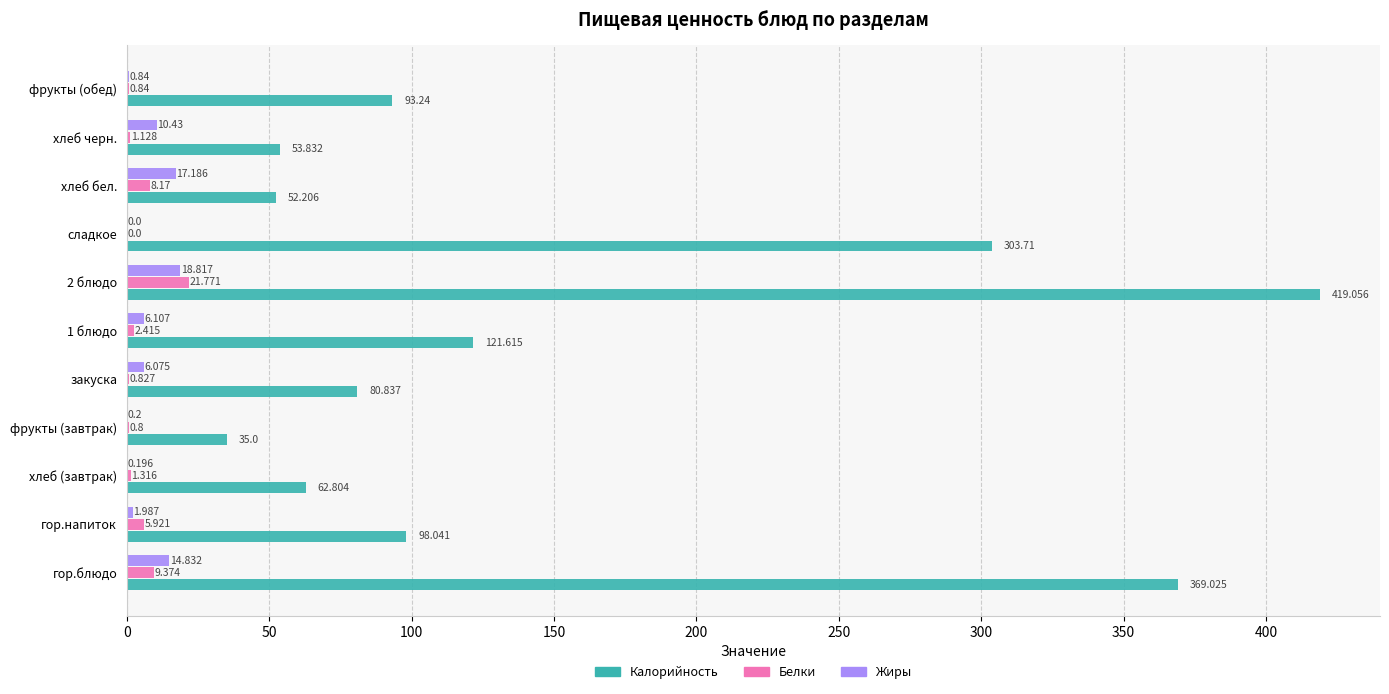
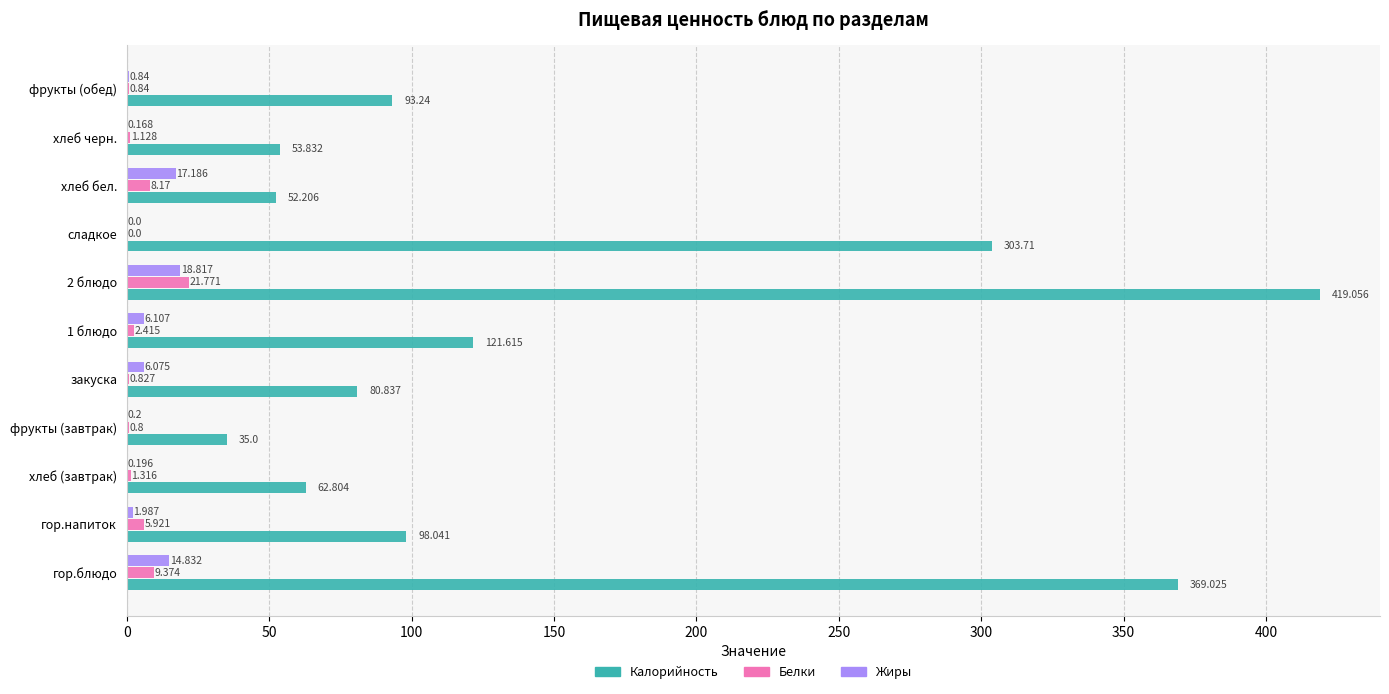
  {
    "Калорийность": {
      "фрукты (обед)": 93.24,
      "хлеб черн.": 53.832,
      "хлеб бел.": 52.206,
      "сладкое": 303.71,
      "2 блюдо": 419.056,
      "1 блюдо": 121.615,
      "закуска": 80.837,
      "фрукты (завтрак)": 35.0,
      "хлеб (завтрак)": 62.804,
      "гор.напиток": 98.041,
      "гор.блюдо": 369.025
    },
    "Белки": {
      "фрукты (обед)": 0.84,
      "хлеб черн.": 1.128,
      "хлеб бел.": 8.17,
      "сладкое": 0.0,
      "2 блюдо": 21.771,
      "1 блюдо": 2.415,
      "закуска": 0.827,
      "фрукты (завтрак)": 0.8,
      "хлеб (завтрак)": 1.316,
      "гор.напиток": 5.921,
      "гор.блюдо": 9.374
    },
    "Жиры": {
      "фрукты (обед)": 0.84,
-     "хлеб черн.": 10.43,
+     "хлеб черн.": 0.168,
      "хлеб бел.": 17.186,
      "сладкое": 0.0,
      "2 блюдо": 18.817,
      "1 блюдо": 6.107,
      "закуска": 6.075,
      "фрукты (завтрак)": 0.2,
      "хлеб (завтрак)": 0.196,
      "гор.напиток": 1.987,
      "гор.блюдо": 14.832
    }
  }
